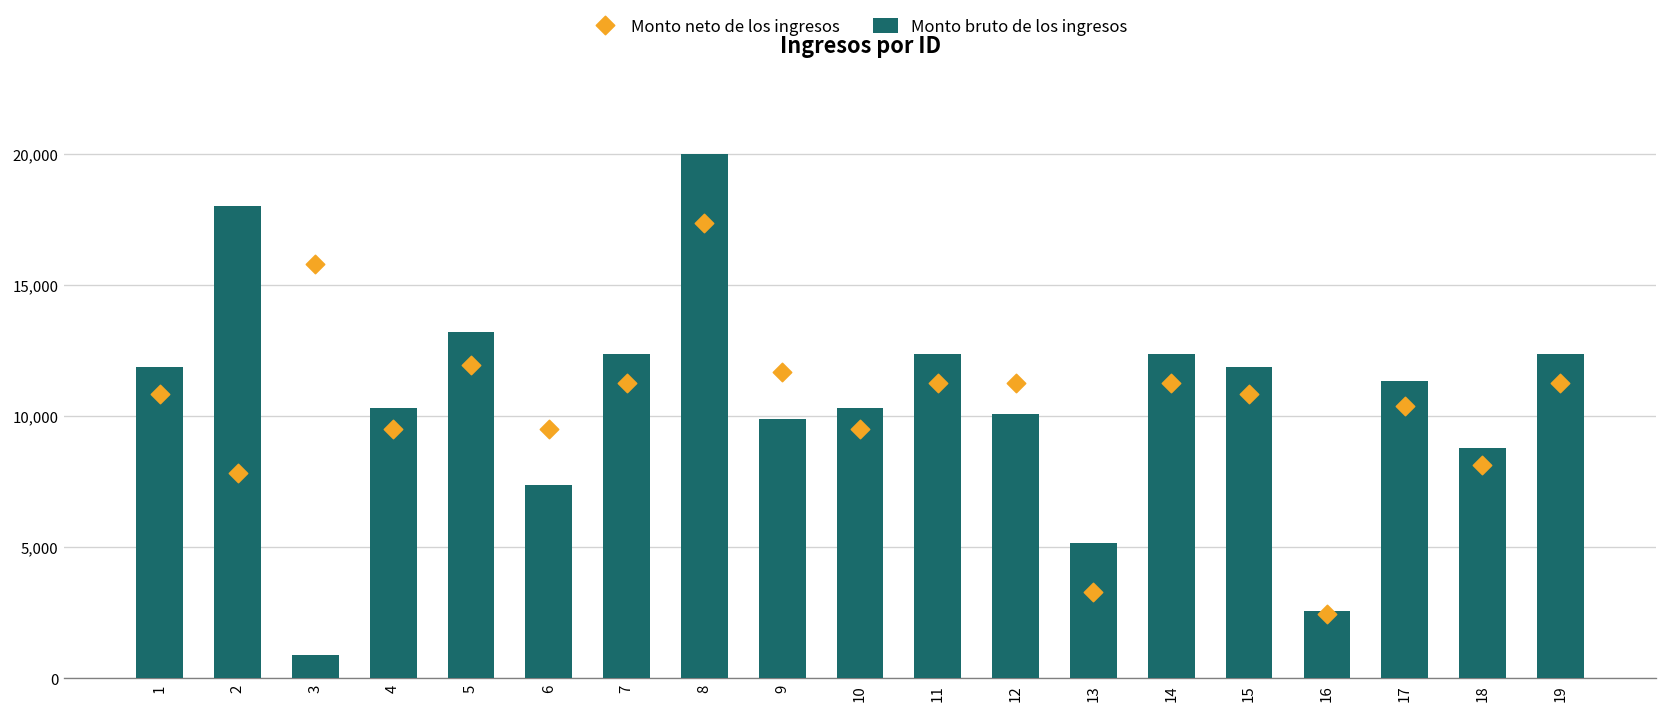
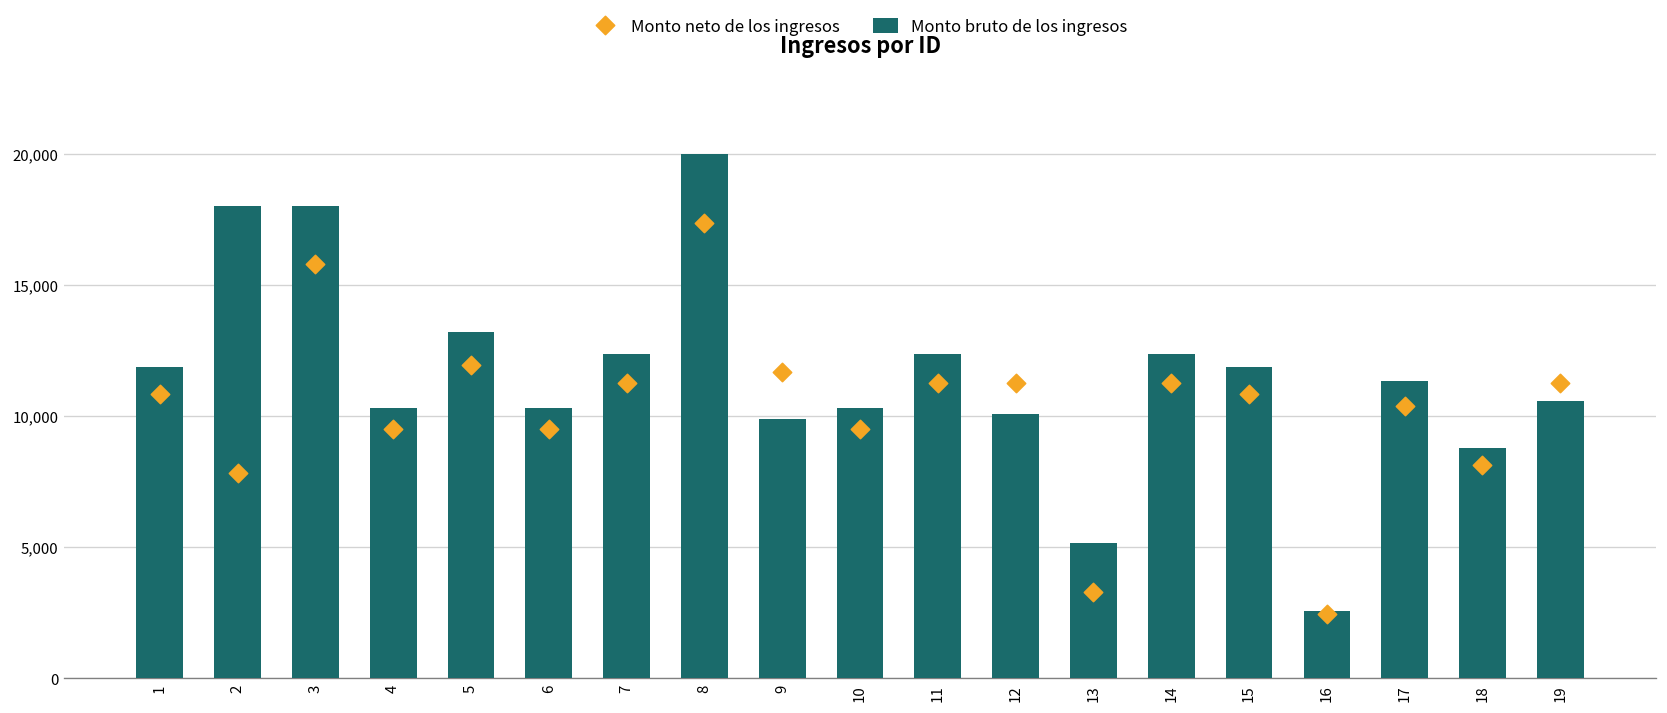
  {
    "Monto bruto de los ingresos": {
      "1": "11,900",
      "2": "18,000",
-     "3": "900",
+     "3": "18,000",
      "4": "10,300",
      "5": "13,200",
-     "6": "7,400",
+     "6": "10,300",
      "7": "12,400",
      "8": "20,000",
      "9": "9,900",
      "10": "10,300",
      "11": "12,400",
      "12": "10,100",
      "13": "5,200",
      "14": "12,400",
      "15": "11,900",
      "16": "2,600",
      "17": "11,400",
      "18": "8,800",
-     "19": "12,400"
+     "19": "10,600"
    }
  }
